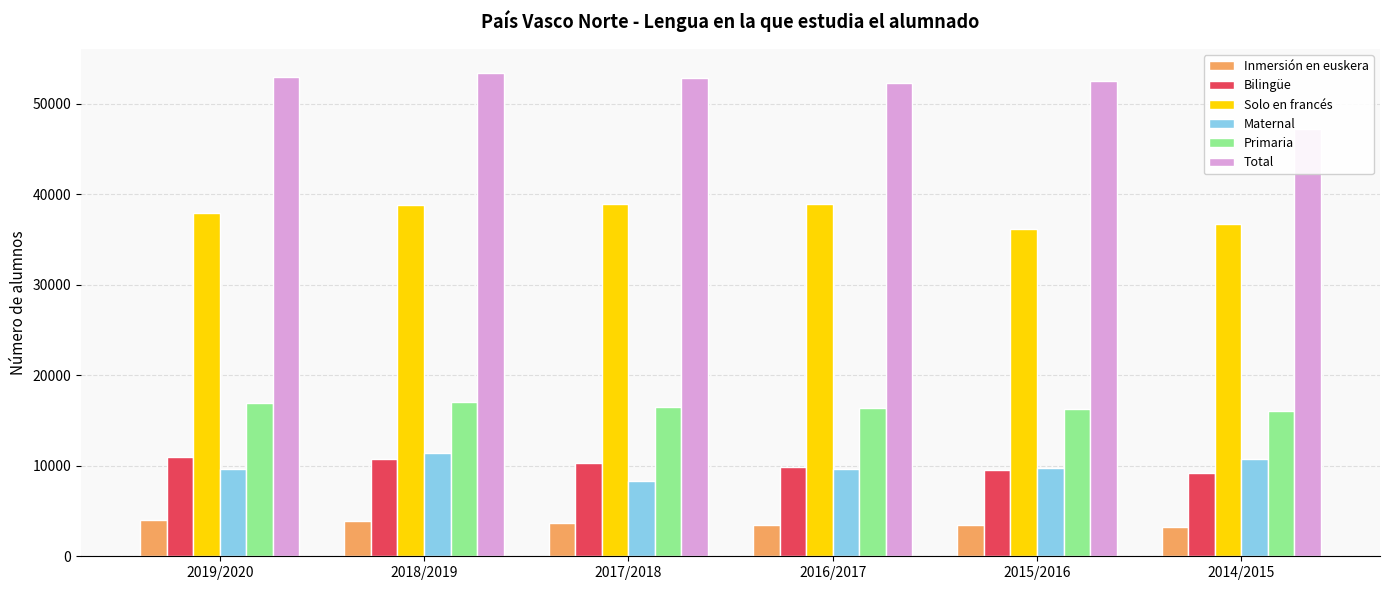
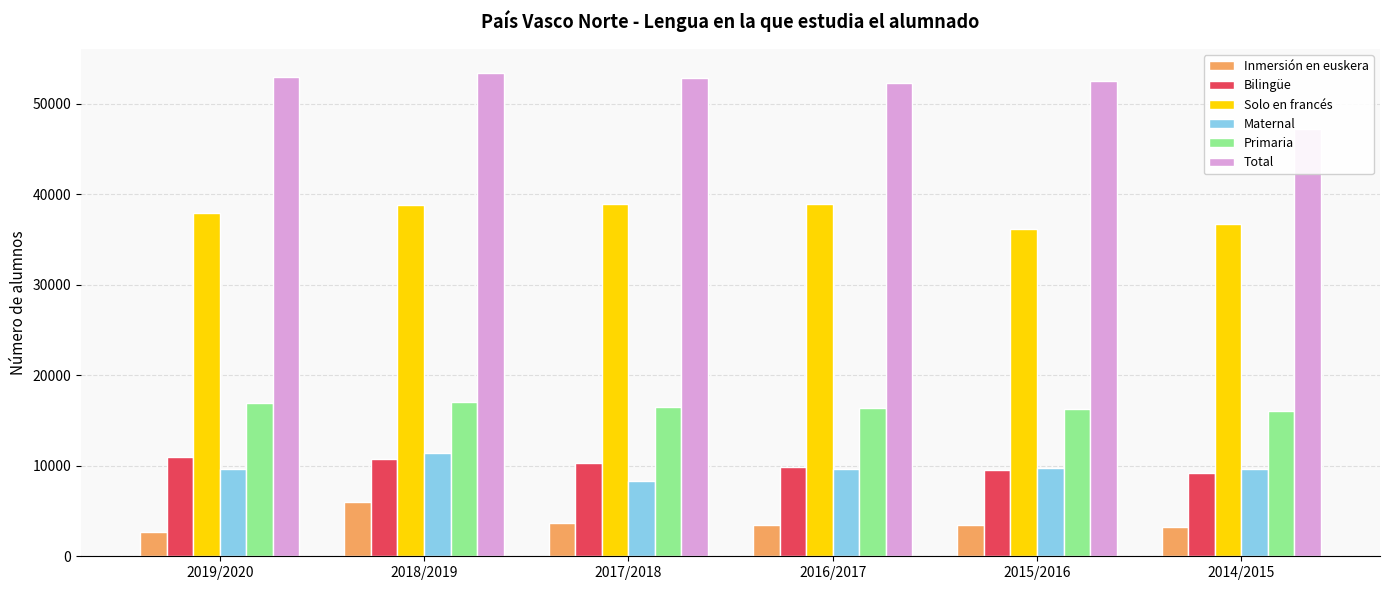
  {
    "Inmersión en euskera": {
-     "2019/2020": 4000,
-     "2018/2019": 4000,
+     "2019/2020": 3000,
+     "2018/2019": 6000,
      "2017/2018": 4000,
      "2016/2017": 3000,
      "2015/2016": 3000,
      "2014/2015": 3000
    },
    "Bilingüe": {
      "2019/2020": 11000,
      "2018/2019": 11000,
      "2017/2018": 10000,
      "2016/2017": 10000,
      "2015/2016": 10000,
      "2014/2015": 9000
    },
    "Solo en francés": {
      "2019/2020": 38000,
      "2018/2019": 39000,
      "2017/2018": 39000,
      "2016/2017": 39000,
      "2015/2016": 36000,
      "2014/2015": 37000
    },
    "Maternal": {
      "2019/2020": 10000,
      "2018/2019": 11000,
      "2017/2018": 8000,
      "2016/2017": 10000,
      "2015/2016": 10000,
-     "2014/2015": 11000
+     "2014/2015": 10000
    },
    "Primaria": {
      "2019/2020": 17000,
      "2018/2019": 17000,
      "2017/2018": 17000,
      "2016/2017": 16000,
      "2015/2016": 16000,
      "2014/2015": 16000
    },
    "Total": {
      "2019/2020": 53000,
      "2018/2019": 53000,
      "2017/2018": 53000,
      "2016/2017": 52000,
      "2015/2016": 53000
    }
  }
